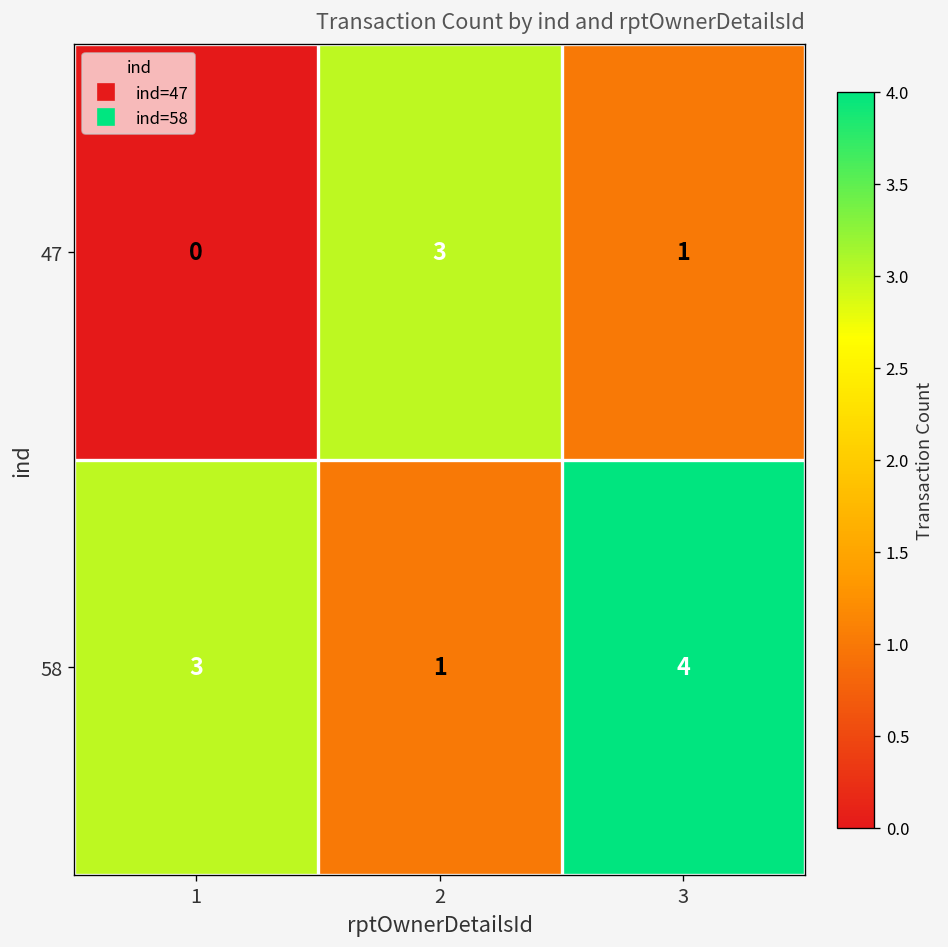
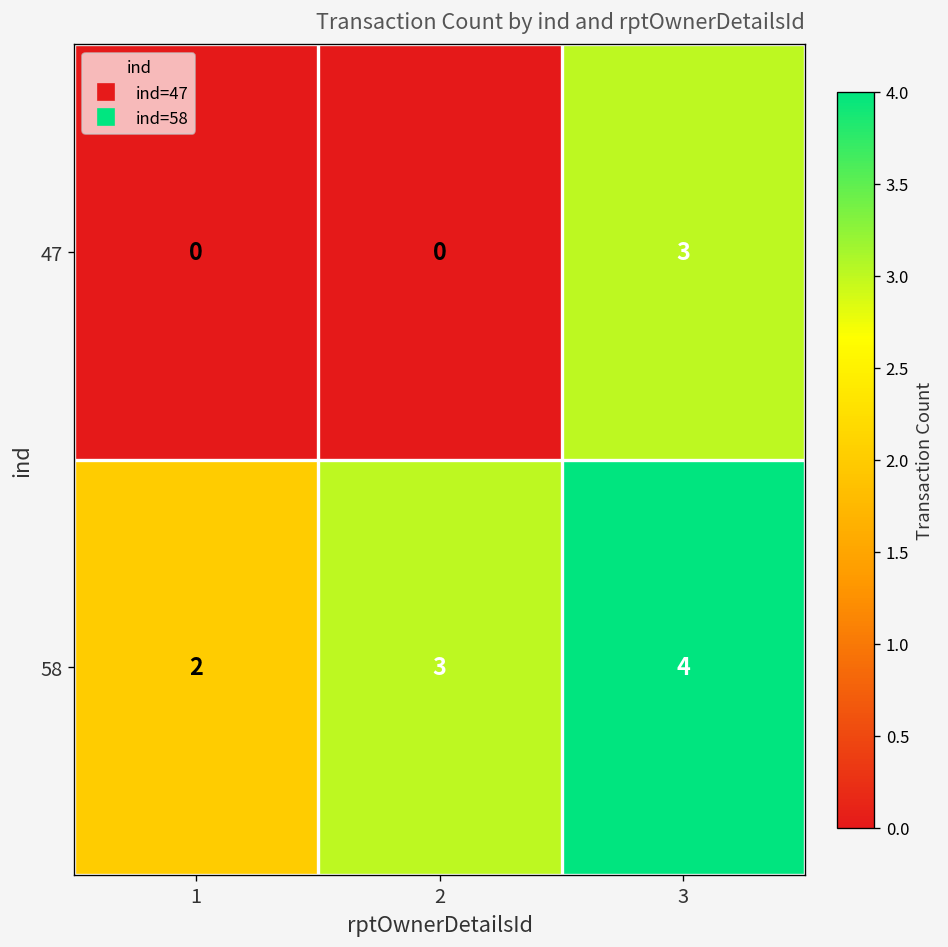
  {
    "47": {
      "1": 0,
-     "2": 3,
-     "3": 1
+     "2": 0,
+     "3": 3
    },
    "58": {
-     "1": 3,
-     "2": 1,
+     "1": 2,
+     "2": 3,
      "3": 4
    }
  }
